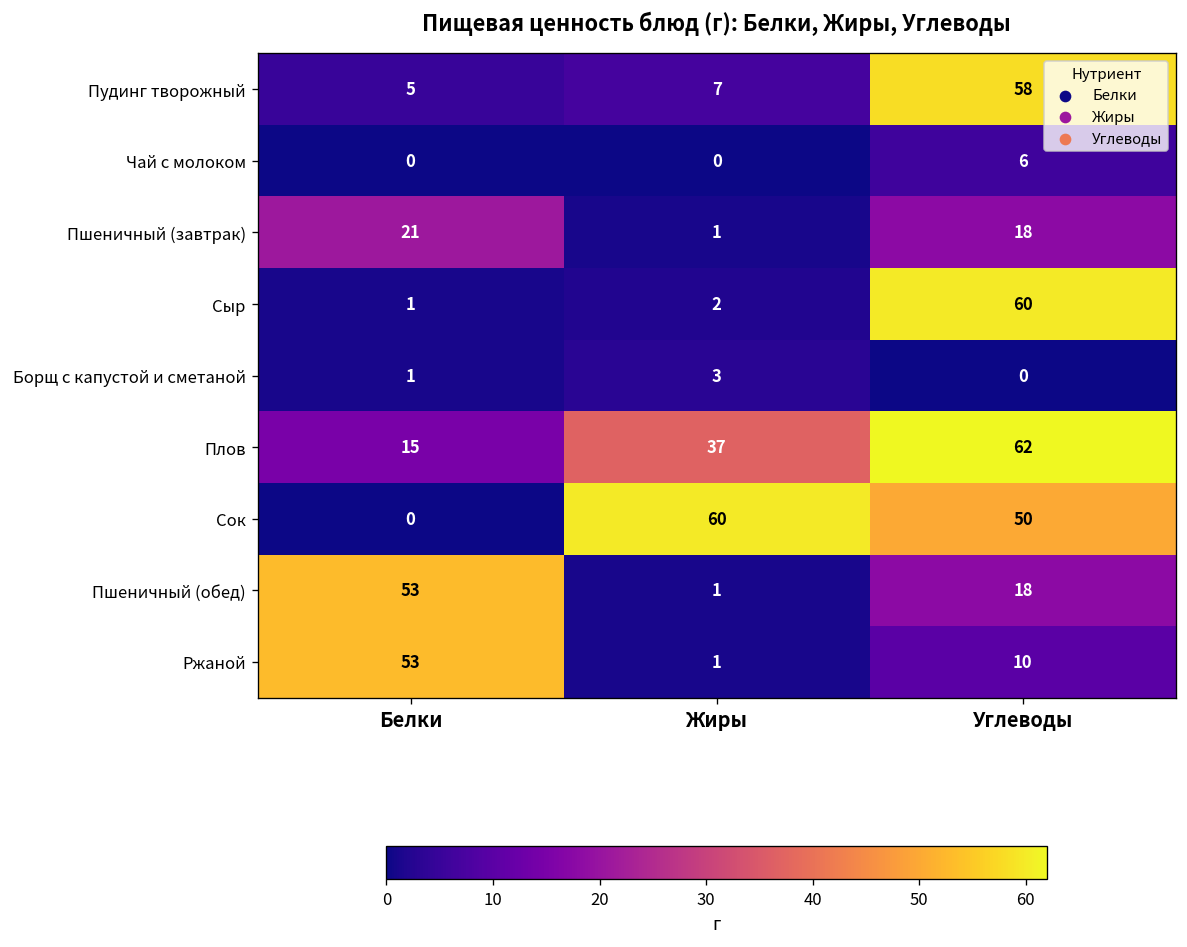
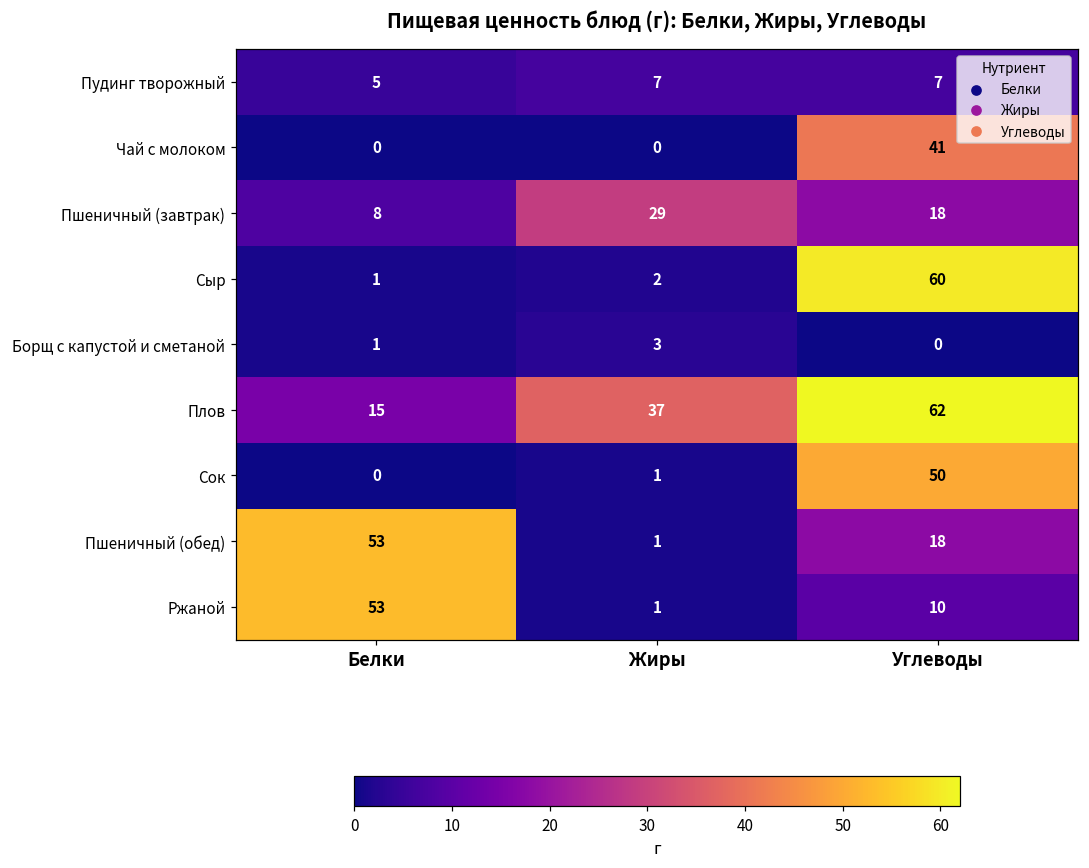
  {
    "Пудинг творожный": {
      "Белки": 5,
      "Жиры": 7,
-     "Углеводы": 58
+     "Углеводы": 7
    },
    "Чай с молоком": {
      "Белки": 0,
      "Жиры": 0,
-     "Углеводы": 6
+     "Углеводы": 41
    },
    "Пшеничный (завтрак)": {
-     "Белки": 21,
-     "Жиры": 1,
+     "Белки": 8,
+     "Жиры": 29,
      "Углеводы": 18
    },
    "Сыр": {
      "Белки": 1,
      "Жиры": 2,
      "Углеводы": 60
    },
    "Борщ с капустой и сметаной": {
      "Белки": 1,
      "Жиры": 3,
      "Углеводы": 0
    },
    "Плов": {
      "Белки": 15,
      "Жиры": 37,
      "Углеводы": 62
    },
    "Сок": {
      "Белки": 0,
-     "Жиры": 60,
+     "Жиры": 1,
      "Углеводы": 50
    },
    "Пшеничный (обед)": {
      "Белки": 53,
      "Жиры": 1,
      "Углеводы": 18
    },
    "Ржаной": {
      "Белки": 53,
      "Жиры": 1,
      "Углеводы": 10
    }
  }
